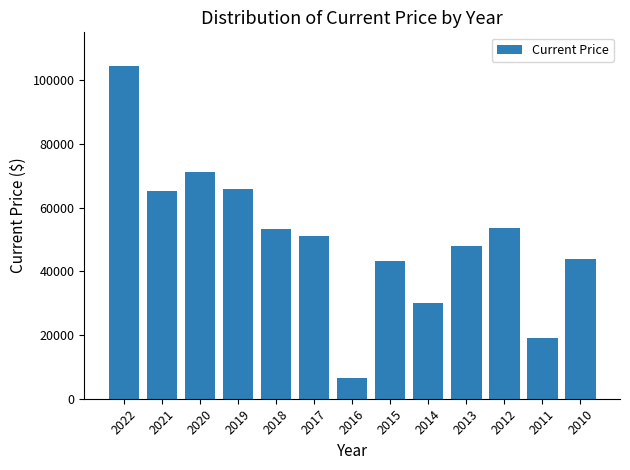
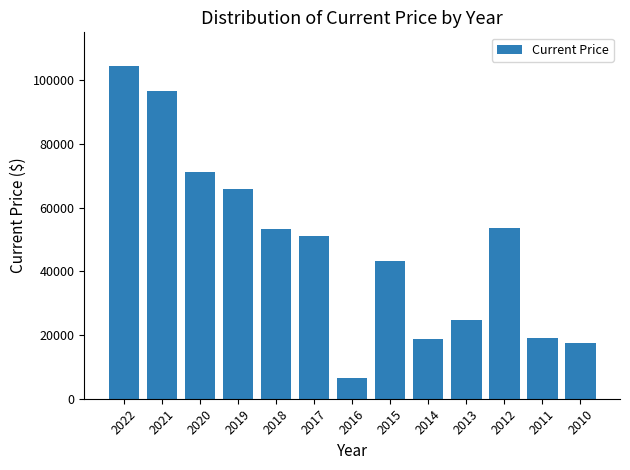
  {
    "2022": 105000,
-   "2021": 65000,
+   "2021": 97000,
    "2020": 71000,
    "2019": 66000,
    "2018": 53000,
    "2017": 51000,
    "2016": 6000,
    "2015": 43000,
-   "2014": 30000,
-   "2013": 48000,
+   "2014": 19000,
+   "2013": 25000,
    "2012": 54000,
    "2011": 19000,
-   "2010": 44000
+   "2010": 17000
  }
